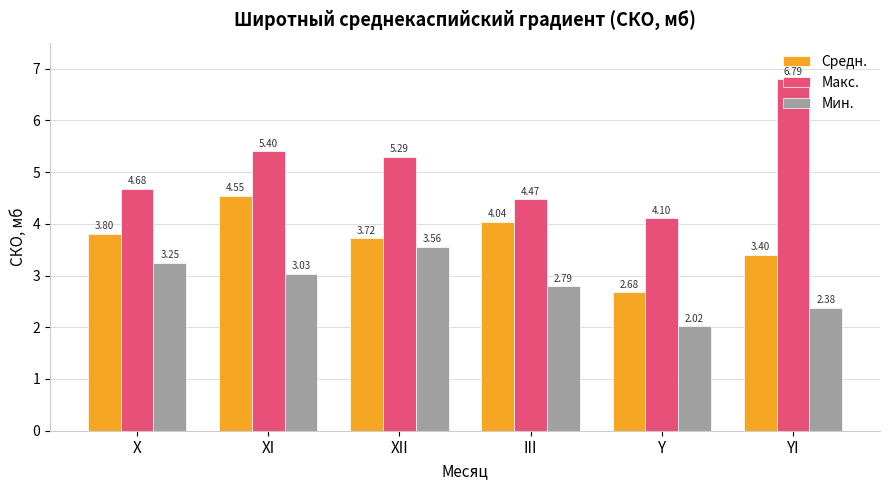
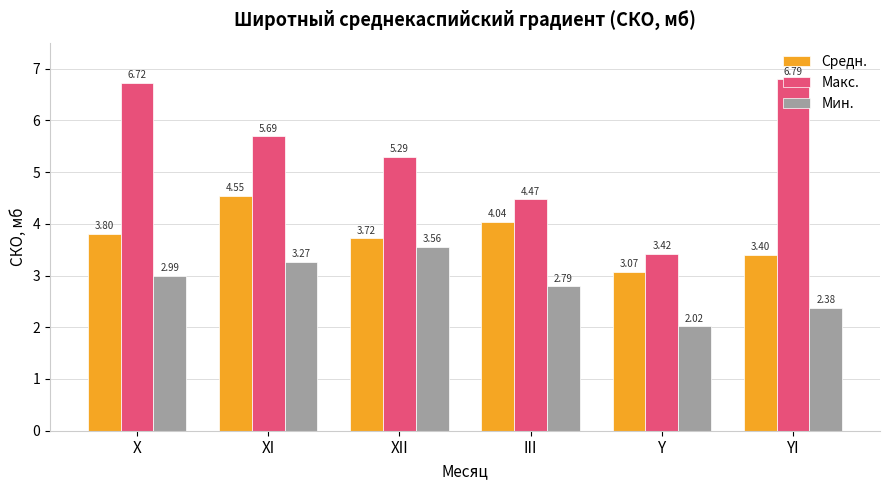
  {
    "Средн.": {
      "X": 3.80,
      "XI": 4.55,
      "XII": 3.72,
      "III": 4.04,
-     "Y": 2.68,
+     "Y": 3.07,
      "YI": 3.40
    },
    "Макс.": {
-     "X": 4.68,
-     "XI": 5.40,
+     "X": 6.72,
+     "XI": 5.69,
      "XII": 5.29,
      "III": 4.47,
-     "Y": 4.10,
+     "Y": 3.42,
      "YI": 6.79
    },
    "Мин.": {
-     "X": 3.25,
-     "XI": 3.03,
+     "X": 2.99,
+     "XI": 3.27,
      "XII": 3.56,
      "III": 2.79,
      "Y": 2.02,
      "YI": 2.38
    }
  }
